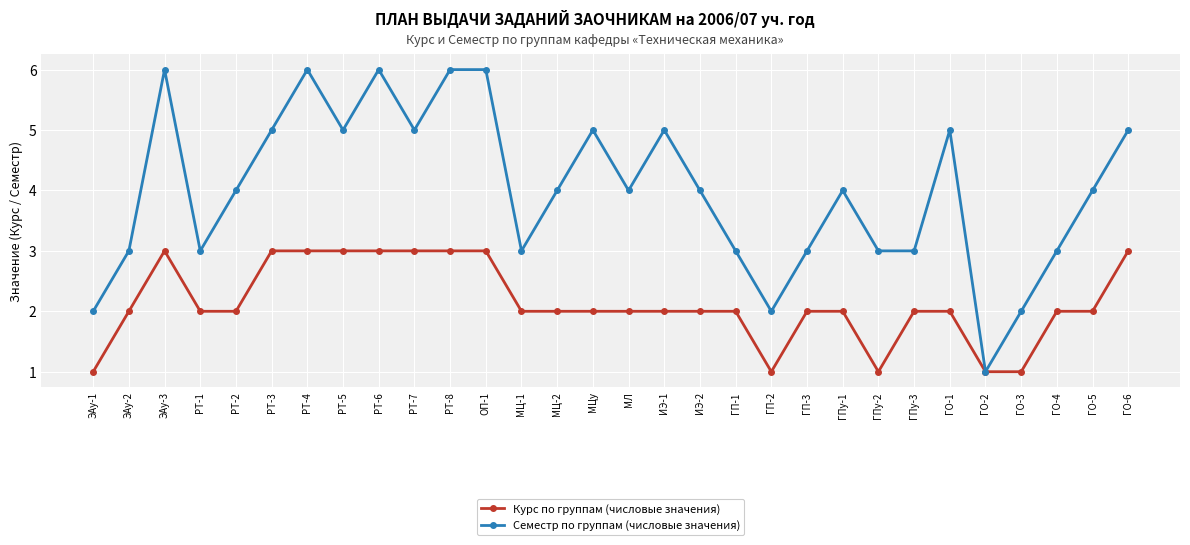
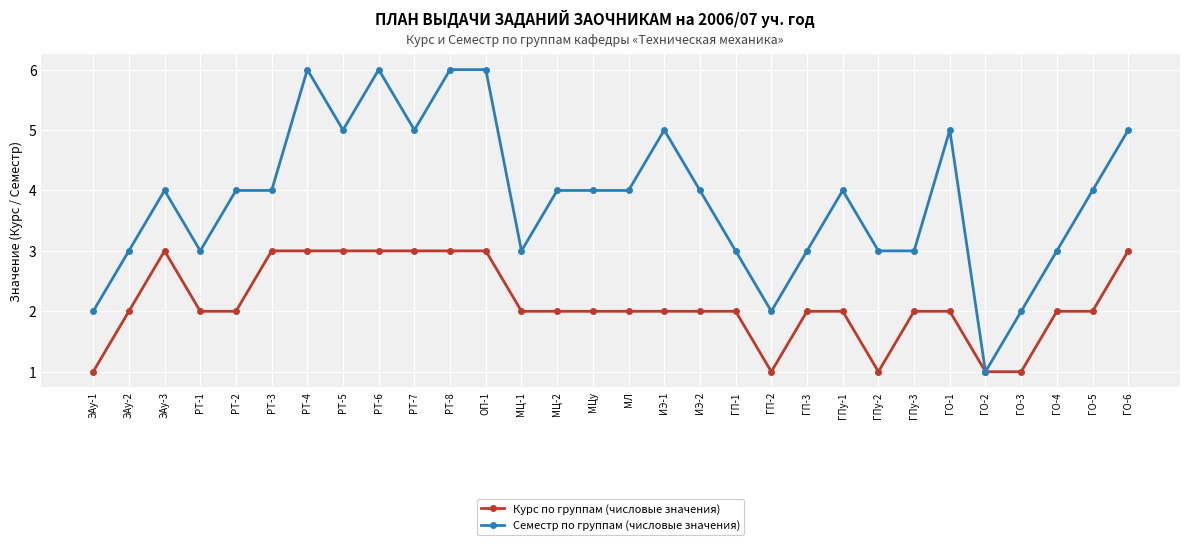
  {
    "Курс по группам (числовые значения)": {
      "ЭАу-1": 1,
      "ЭАу-2": 2,
      "ЭАу-3": 3,
      "РТ-1": 2,
      "РТ-2": 2,
      "РТ-3": 3,
      "РТ-4": 3,
      "РТ-5": 3,
      "РТ-6": 3,
      "РТ-7": 3,
      "РТ-8": 3,
      "ОП-1": 3,
      "МЦ-1": 2,
      "МЦ-2": 2,
      "МЦу": 2,
      "МЛ": 2,
      "ИЭ-1": 2,
      "ИЭ-2": 2,
      "ГП-1": 2,
      "ГП-2": 1,
      "ГП-3": 2,
      "ГПу-1": 2,
      "ГПу-2": 1,
      "ГПу-3": 2,
      "ГО-1": 2,
      "ГО-3": 1,
      "ГО-4": 2,
      "ГО-5": 2,
      "ГО-6": 3
    },
    "Семестр по группам (числовые значения)": {
      "ЭАу-1": 2,
      "ЭАу-2": 3,
-     "ЭАу-3": 6,
+     "ЭАу-3": 4,
      "РТ-1": 3,
      "РТ-2": 4,
-     "РТ-3": 5,
+     "РТ-3": 4,
      "РТ-4": 6,
      "РТ-5": 5,
      "РТ-6": 6,
      "РТ-7": 5,
      "РТ-8": 6,
      "ОП-1": 6,
      "МЦ-1": 3,
      "МЦ-2": 4,
-     "МЦу": 5,
+     "МЦу": 4,
      "МЛ": 4,
      "ИЭ-1": 5,
      "ИЭ-2": 4,
      "ГП-1": 3,
      "ГП-2": 2,
      "ГП-3": 3,
      "ГПу-1": 4,
      "ГПу-2": 3,
      "ГПу-3": 3,
      "ГО-1": 5,
      "ГО-3": 2,
      "ГО-4": 3,
      "ГО-5": 4,
      "ГО-6": 5
    }
  }
